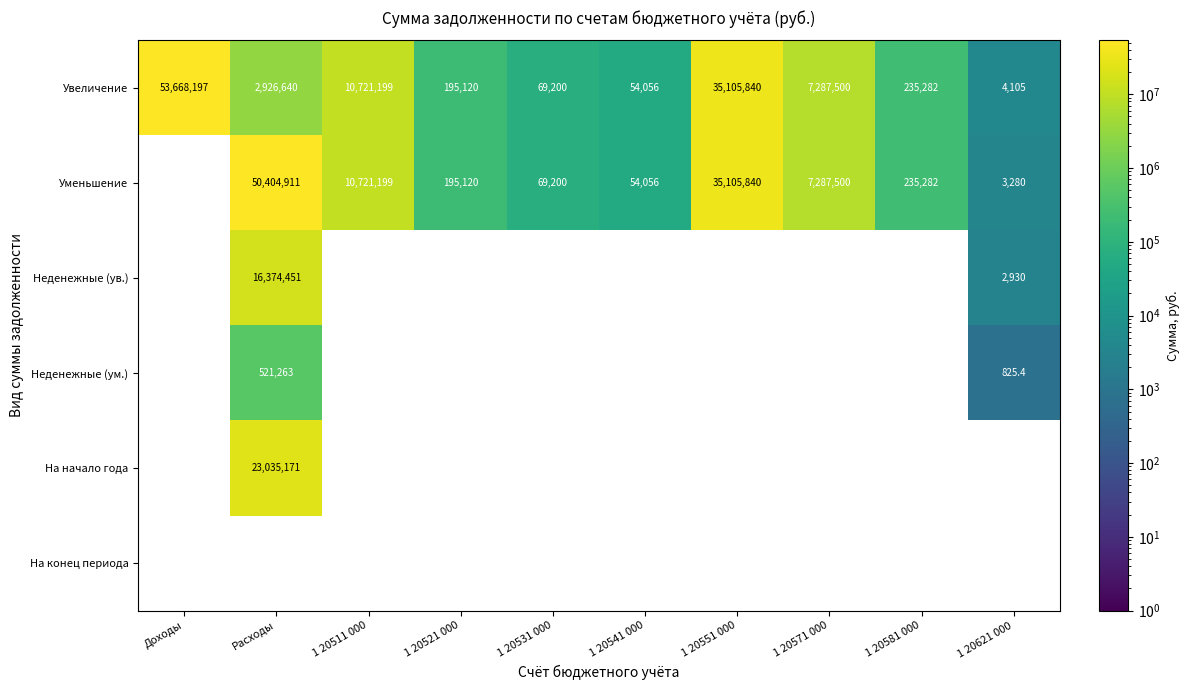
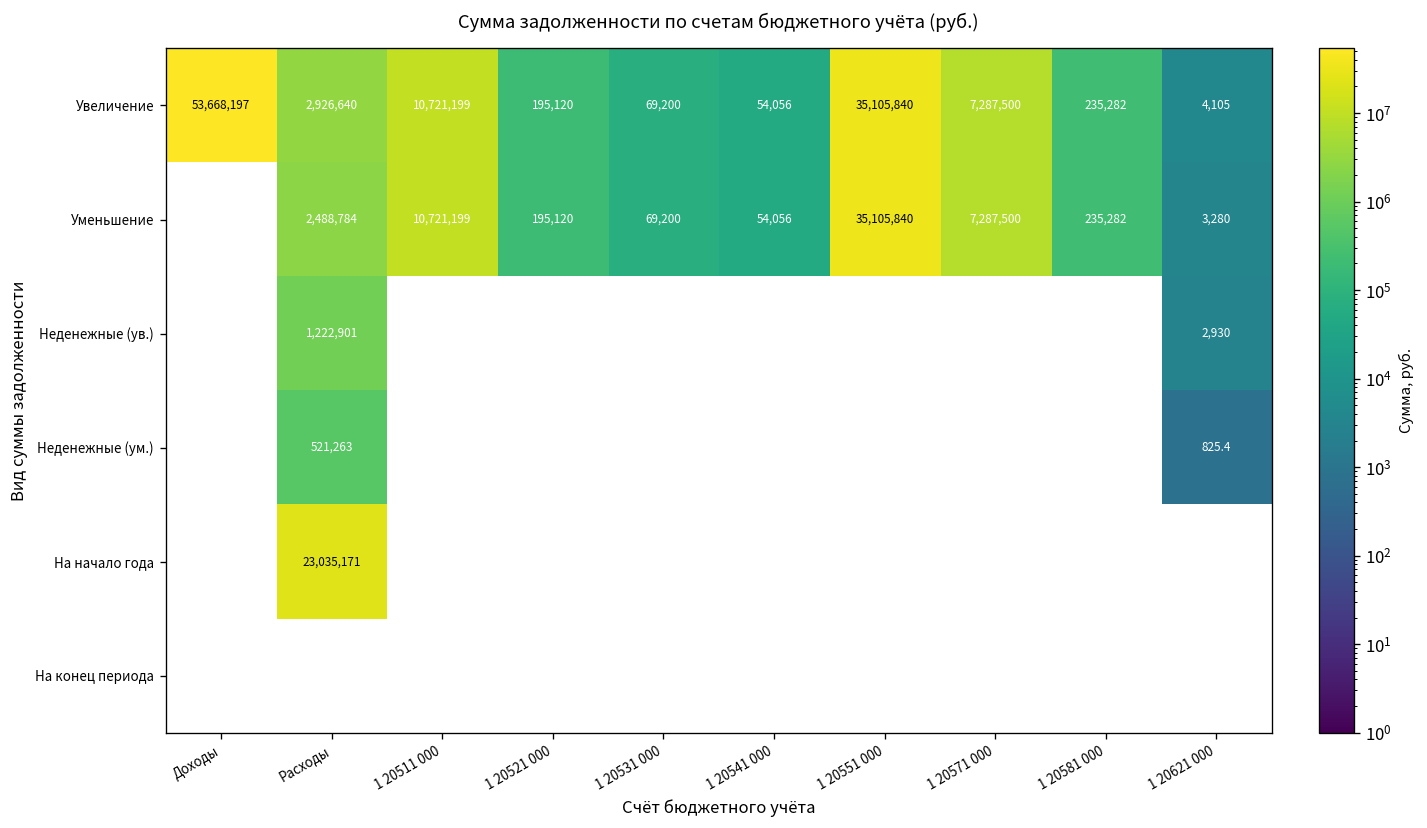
  {
    "Увеличение": {
      "Доходы": "53,668,197",
      "Расходы": "2,926,640",
      "1 20511 000": "10,721,199",
      "1 20521 000": "195,120",
      "1 20531 000": "69,200",
      "1 20541 000": "54,056",
      "1 20551 000": "35,105,840",
      "1 20571 000": "7,287,500",
      "1 20581 000": "235,282",
      "1 20621 000": "4,105"
    },
    "Уменьшение": {
-     "Расходы": "50,404,911",
+     "Расходы": "2,488,784",
      "1 20511 000": "10,721,199",
      "1 20521 000": "195,120",
      "1 20531 000": "69,200",
      "1 20541 000": "54,056",
      "1 20551 000": "35,105,840",
      "1 20571 000": "7,287,500",
      "1 20581 000": "235,282",
      "1 20621 000": "3,280"
    },
    "Неденежные (ув.)": {
-     "Расходы": "16,374,451",
+     "Расходы": "1,222,901",
      "1 20621 000": "2,930"
    },
    "Неденежные (ум.)": {
      "Расходы": "521,263",
      "1 20621 000": "825.4"
    },
    "На начало года": {
      "Расходы": "23,035,171"
    }
  }
